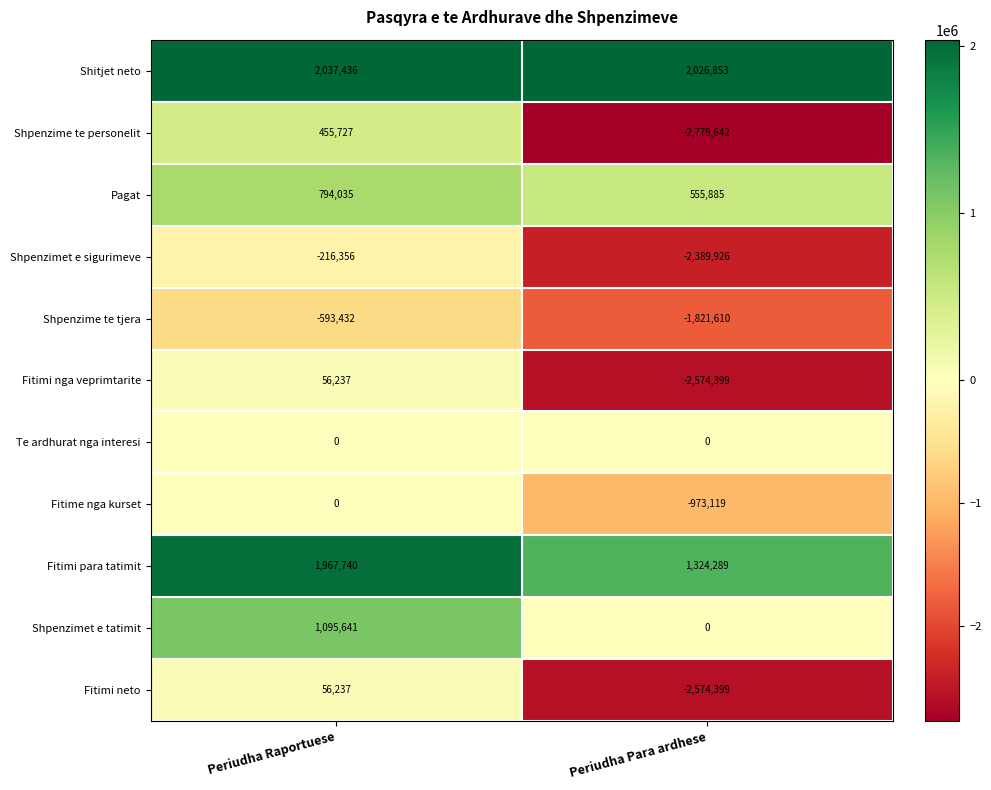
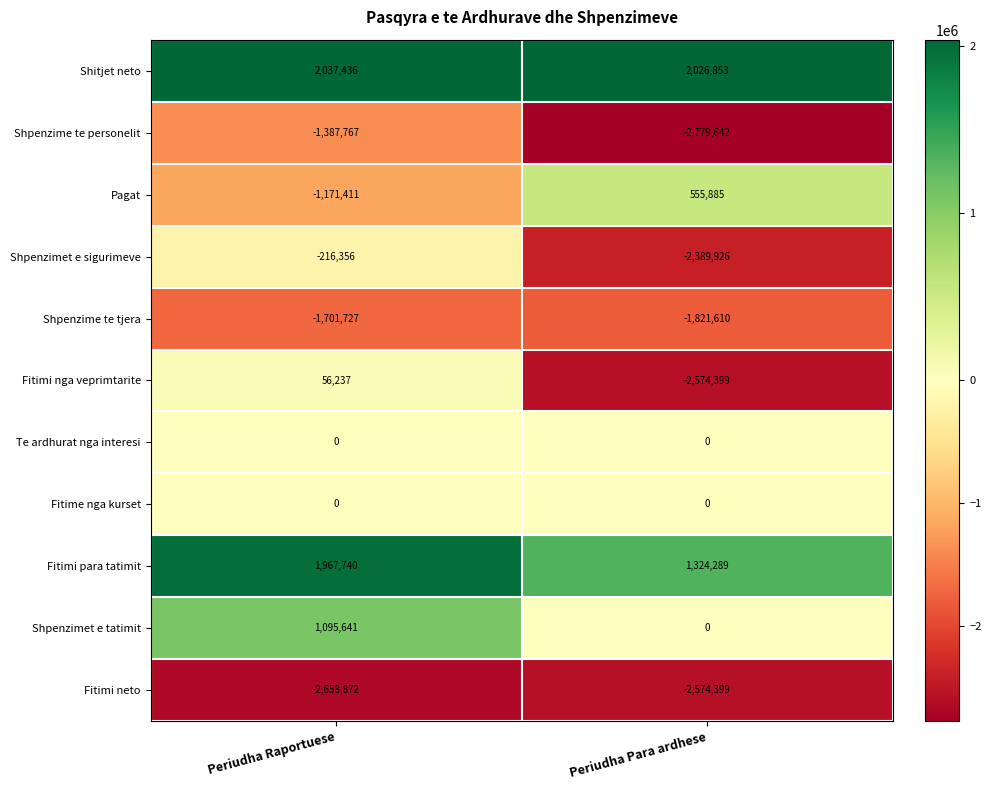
  {
    "Shitjet neto": {
      "Periudha Raportuese": "2,037,436",
      "Periudha Para ardhese": "2,026,853"
    },
    "Shpenzime te personelit": {
-     "Periudha Raportuese": "455,727",
+     "Periudha Raportuese": "-1,387,767",
      "Periudha Para ardhese": "-2,779,642"
    },
    "Pagat": {
-     "Periudha Raportuese": "794,035",
+     "Periudha Raportuese": "-1,171,411",
      "Periudha Para ardhese": "555,885"
    },
    "Shpenzimet e sigurimeve": {
      "Periudha Raportuese": "-216,356",
      "Periudha Para ardhese": "-2,389,926"
    },
    "Shpenzime te tjera": {
-     "Periudha Raportuese": "-593,432",
+     "Periudha Raportuese": "-1,701,727",
      "Periudha Para ardhese": "-1,821,610"
    },
    "Fitimi nga veprimtarite": {
      "Periudha Raportuese": "56,237",
      "Periudha Para ardhese": "-2,574,399"
    },
    "Te ardhurat nga interesi": {
      "Periudha Raportuese": "0",
      "Periudha Para ardhese": "0"
    },
    "Fitime nga kurset": {
      "Periudha Raportuese": "0",
-     "Periudha Para ardhese": "-973,119"
+     "Periudha Para ardhese": "0"
    },
    "Fitimi para tatimit": {
      "Periudha Raportuese": "1,967,740",
      "Periudha Para ardhese": "1,324,289"
    },
    "Shpenzimet e tatimit": {
      "Periudha Raportuese": "1,095,641",
      "Periudha Para ardhese": "0"
    },
    "Fitimi neto": {
-     "Periudha Raportuese": "56,237",
+     "Periudha Raportuese": "-2,658,872",
      "Periudha Para ardhese": "-2,574,399"
    }
  }
